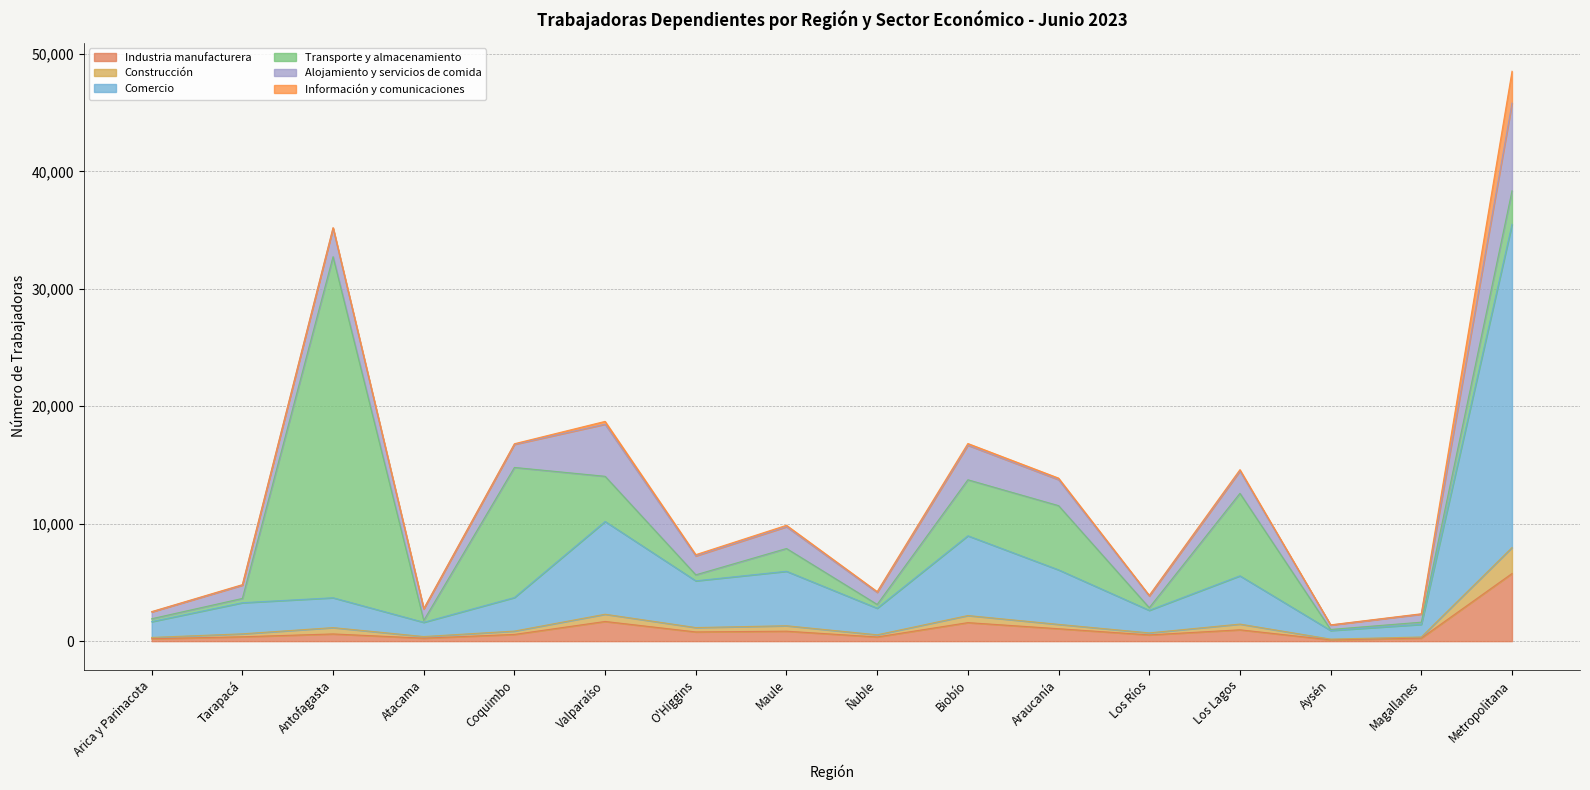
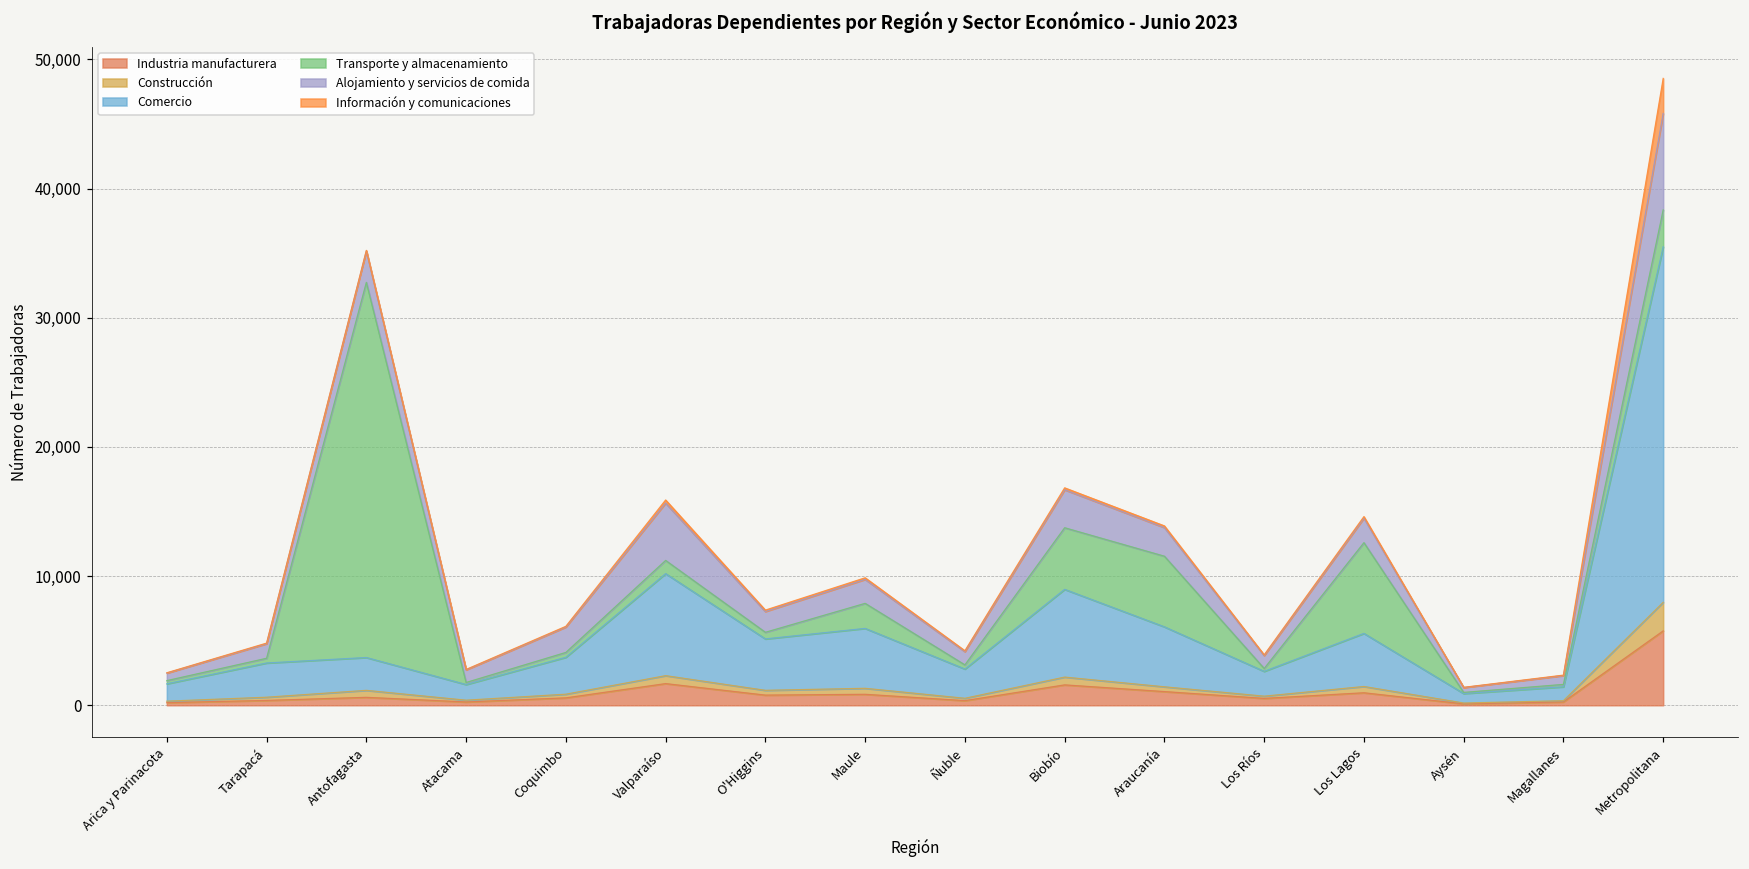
  {
    "Transporte y almacenamiento": {
      "Arica y Parinacota": "200",
      "Tarapacá": "400",
      "Antofagasta": "29,000",
-     "Coquimbo": "11,100",
-     "Valparaíso": "3,800",
+     "Coquimbo": "400",
+     "Valparaíso": "1,000",
      "O'Higgins": "500",
      "Maule": "1,900",
      "Ñuble": "300",
      "Biobío": "4,800",
      "Araucanía": "5,500",
      "Los Ríos": "200",
      "Los Lagos": "7,000",
      "Metropolitana": "2,900"
    }
  }
